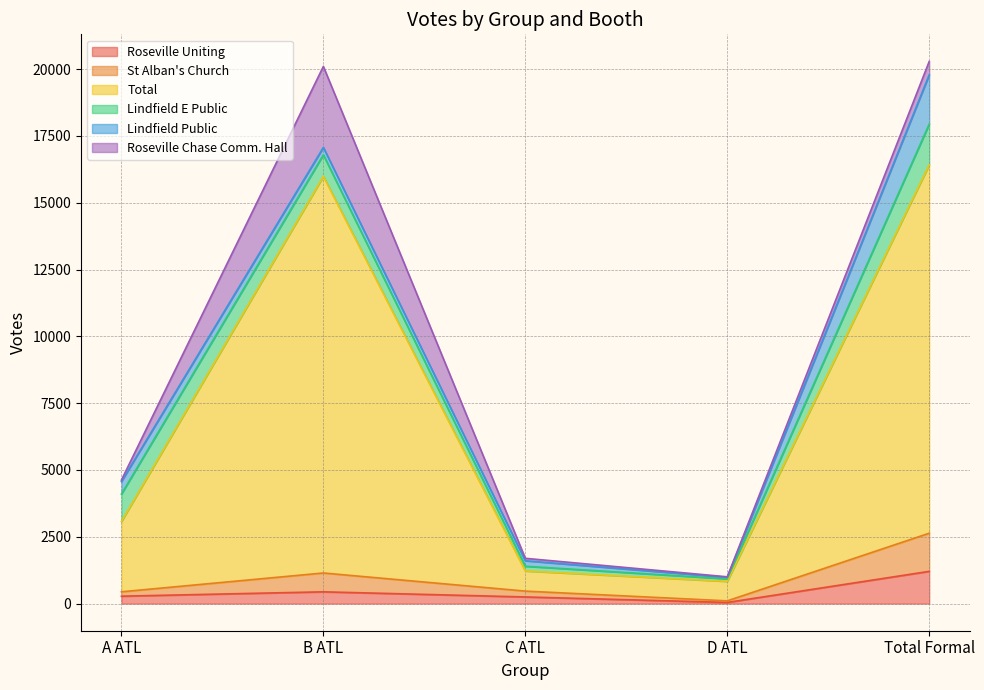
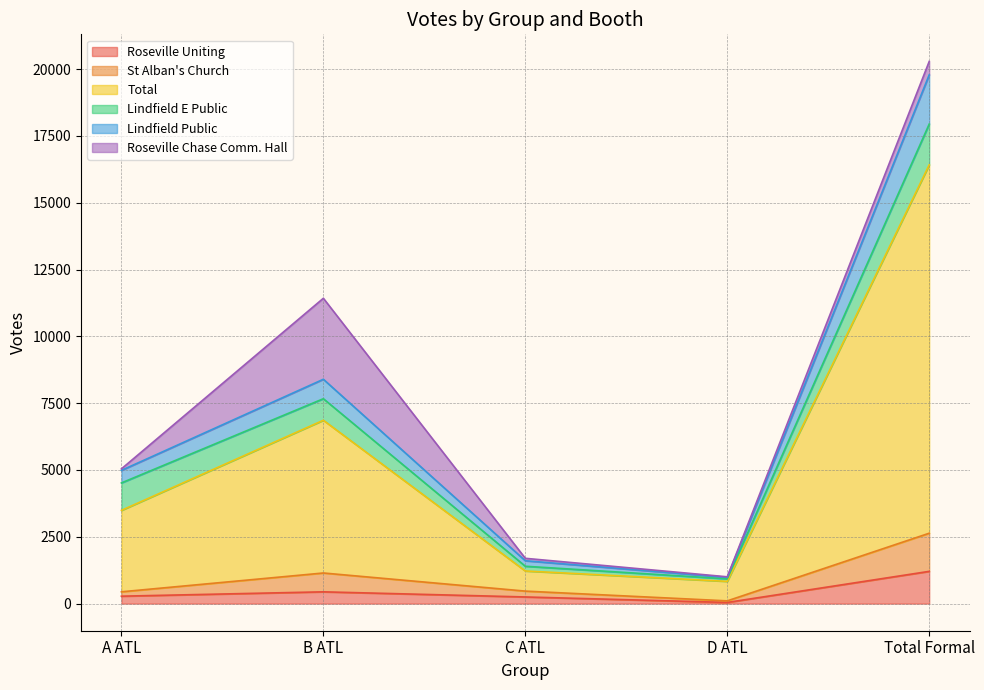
  {
    "Total": {
-     "A ATL": 2600,
-     "B ATL": 14800,
+     "A ATL": 3000,
+     "B ATL": 5700,
      "C ATL": 800,
      "D ATL": 700,
      "Total Formal": 13800
    },
    "Lindfield E Public": {
      "A ATL": 1000,
      "B ATL": 800,
      "C ATL": 200,
      "Total Formal": 1500
    },
    "Lindfield Public": {
-     "B ATL": 300,
+     "B ATL": 700,
      "Total Formal": 1800
    },
    "Roseville Chase Comm. Hall": {
      "B ATL": 3000,
      "Total Formal": 500
    }
  }
